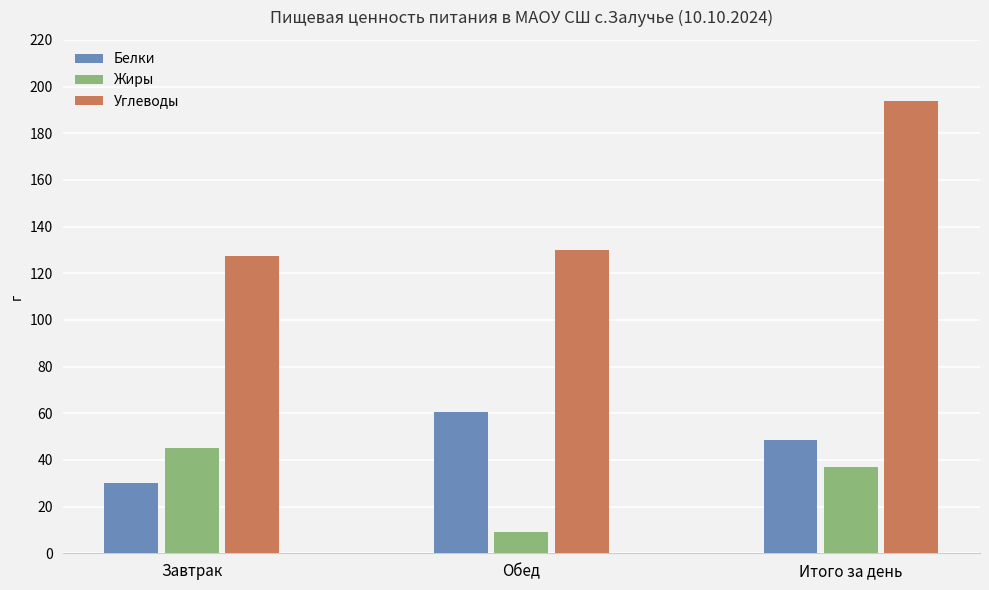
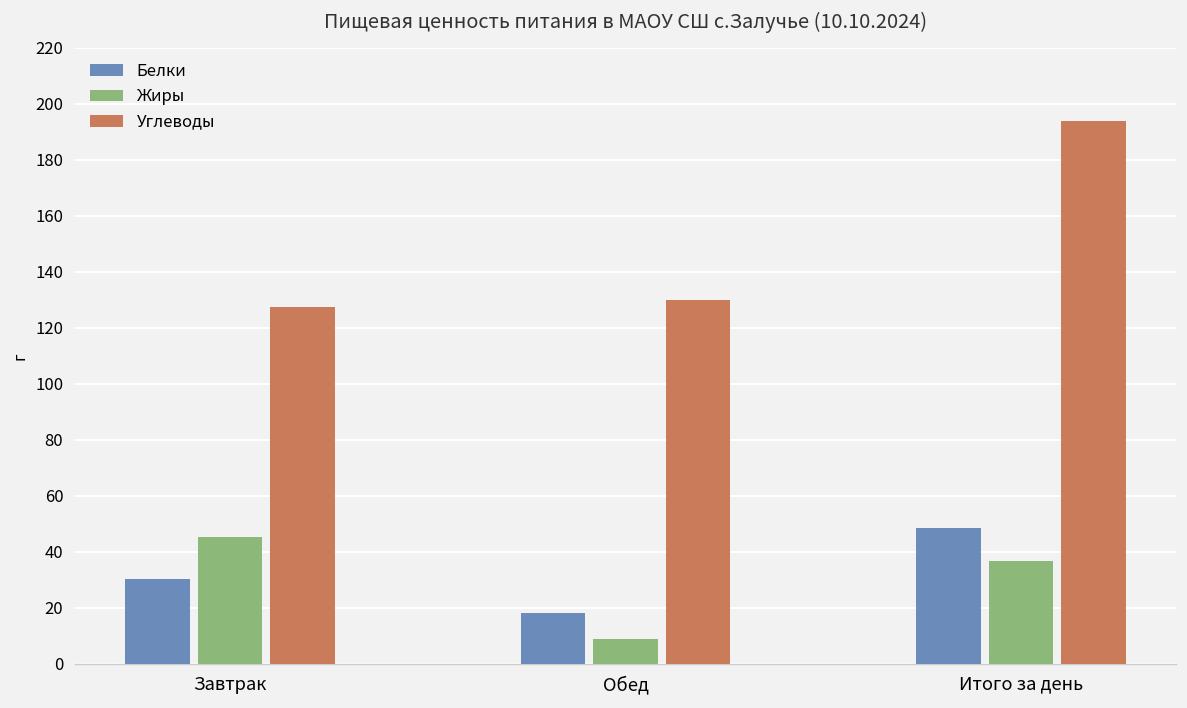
  {
    "Белки": {
      "Завтрак": 30,
-     "Обед": 61,
+     "Обед": 18,
      "Итого за день": 48
    },
    "Жиры": {
      "Завтрак": 45,
      "Обед": 9,
      "Итого за день": 37
    },
    "Углеводы": {
      "Завтрак": 127,
      "Обед": 130,
      "Итого за день": 194
    }
  }
